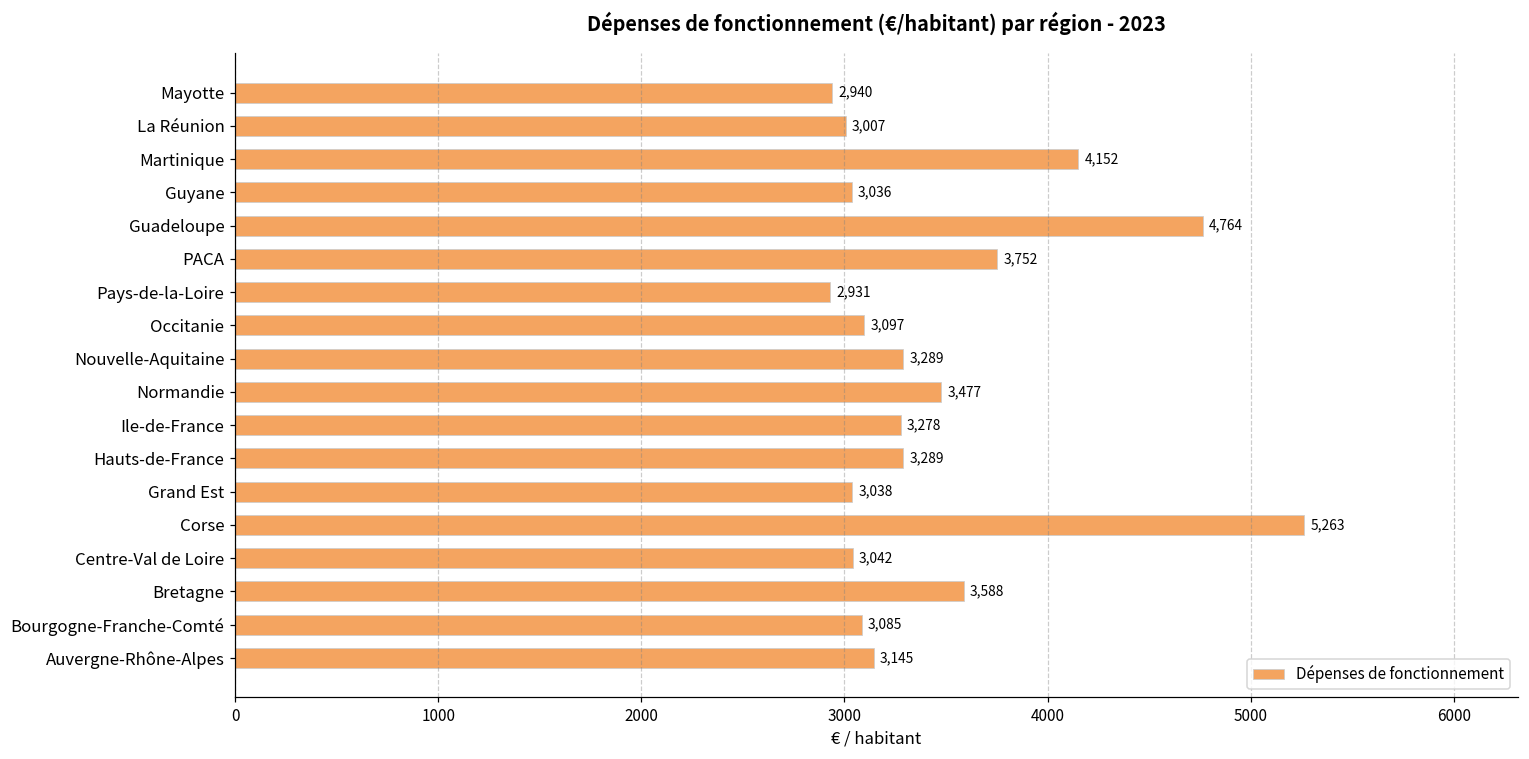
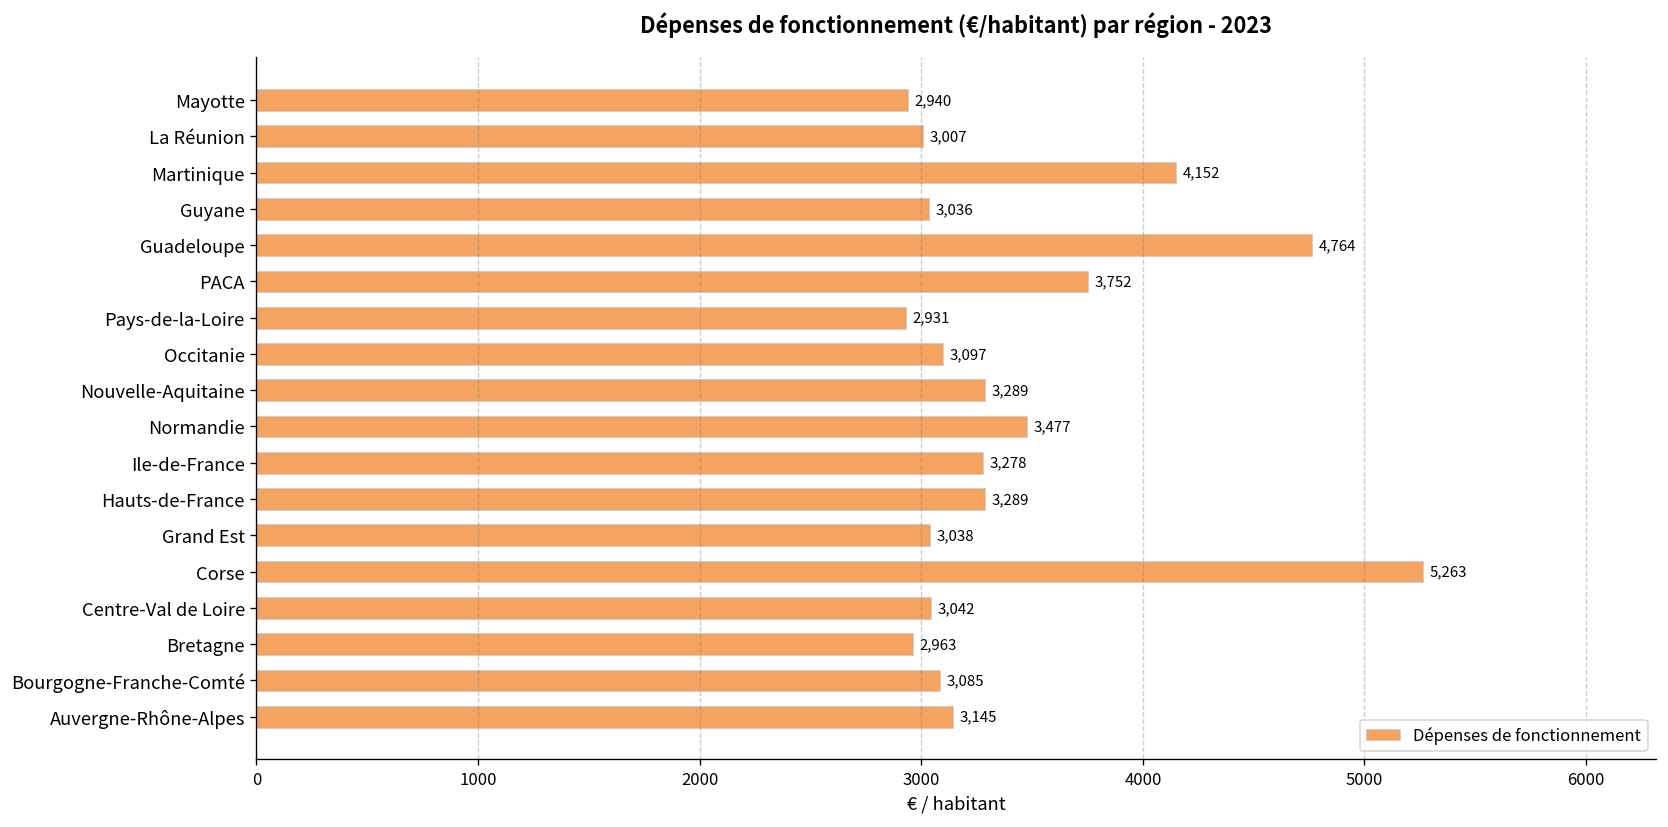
  {
    "Mayotte": "2,940",
    "La Réunion": "3,007",
    "Martinique": "4,152",
    "Guyane": "3,036",
    "Guadeloupe": "4,764",
    "PACA": "3,752",
    "Pays-de-la-Loire": "2,931",
    "Occitanie": "3,097",
    "Nouvelle-Aquitaine": "3,289",
    "Normandie": "3,477",
    "Ile-de-France": "3,278",
    "Hauts-de-France": "3,289",
    "Grand Est": "3,038",
    "Corse": "5,263",
    "Centre-Val de Loire": "3,042",
-   "Bretagne": "3,588",
+   "Bretagne": "2,963",
    "Bourgogne-Franche-Comté": "3,085",
    "Auvergne-Rhône-Alpes": "3,145"
  }
